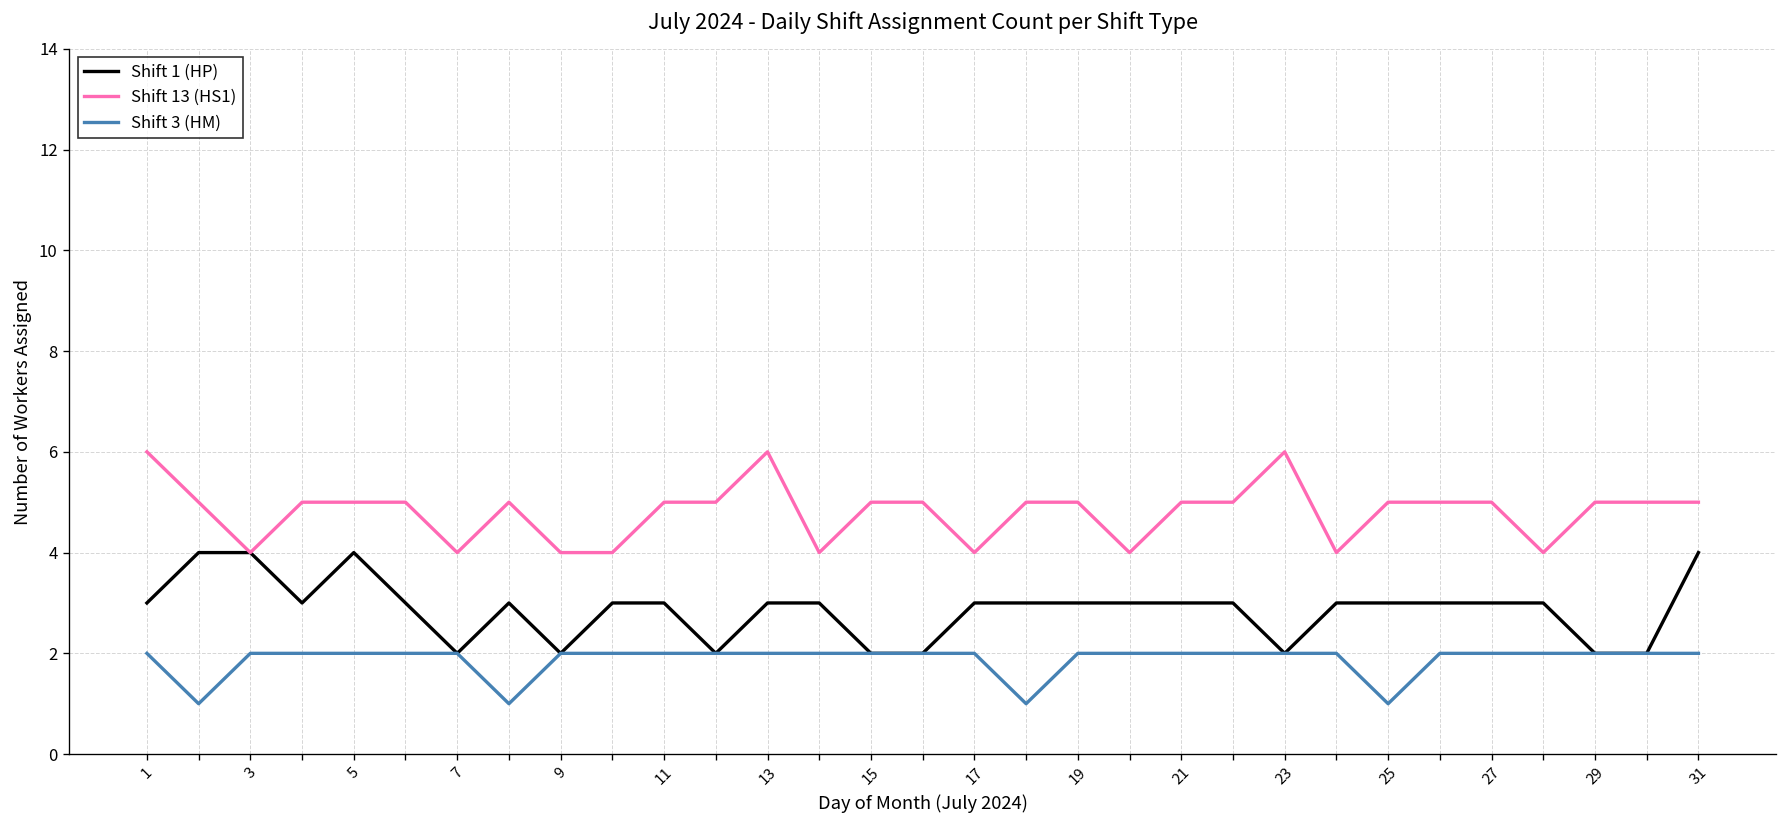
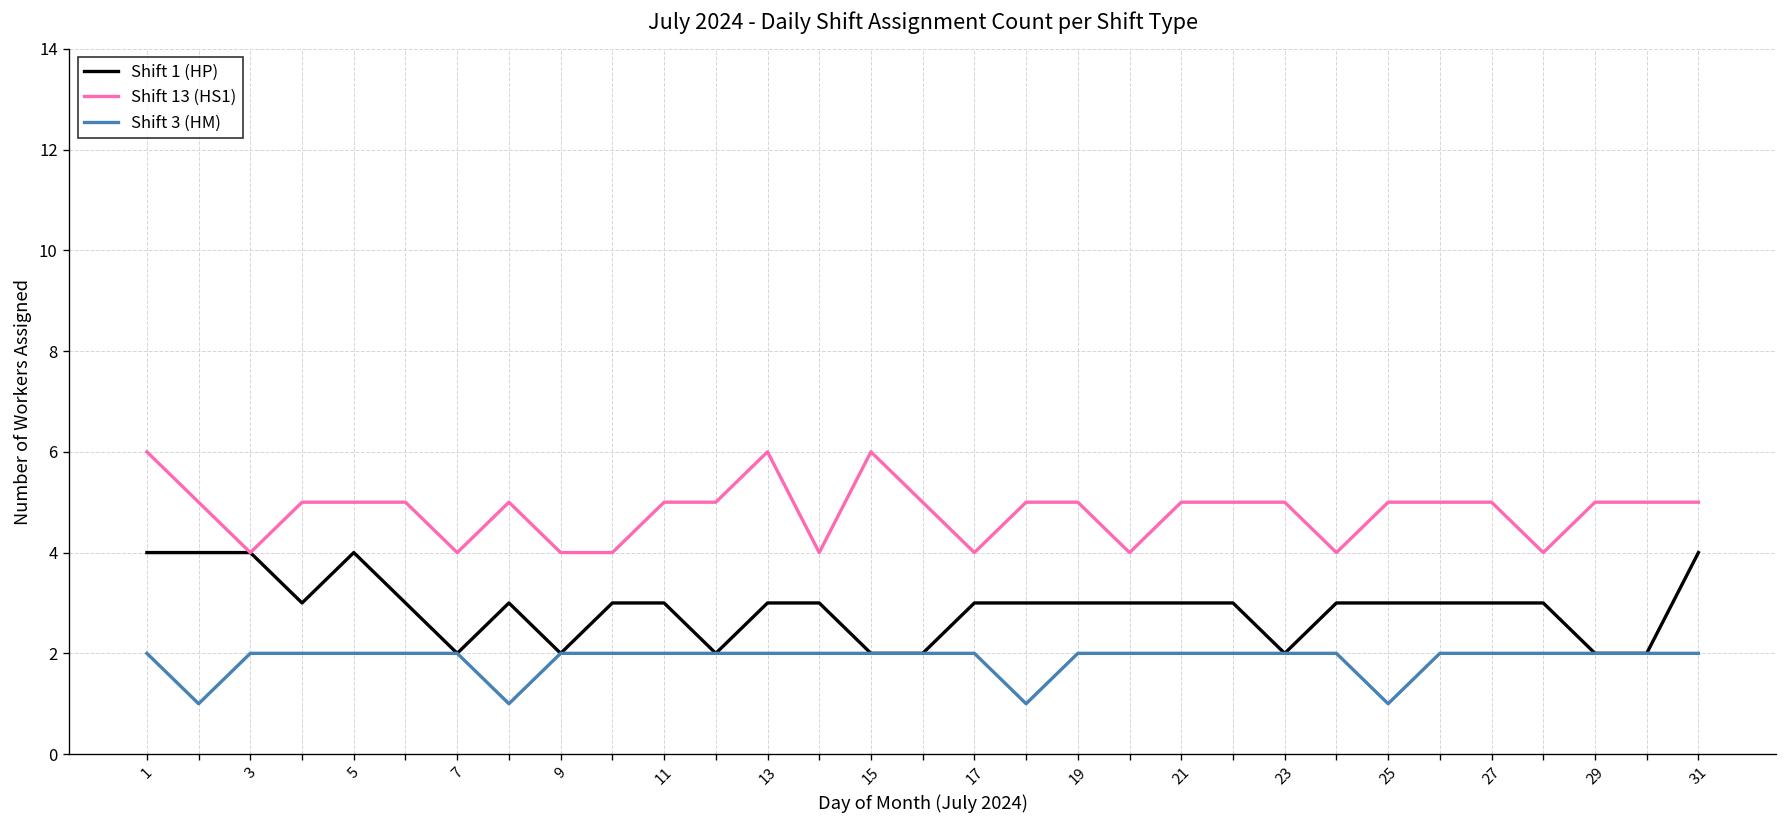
  {
    "Shift 1 (HP)": {
-     "1": 3,
+     "1": 4,
      "5": 4,
      "11": 3,
      "13": 3,
      "17": 3,
      "19": 3,
      "21": 3,
      "25": 3,
      "27": 3,
      "31": 4
    },
    "Shift 13 (HS1)": {
      "1": 6,
      "5": 5,
      "7": 4,
      "9": 4,
      "11": 5,
      "13": 6,
-     "15": 5,
+     "15": 6,
      "17": 4,
      "19": 5,
      "21": 5,
-     "23": 6,
+     "23": 5,
      "25": 5,
      "27": 5,
      "29": 5,
      "31": 5
    },
    "Shift 3 (HM)": {
      "1": 2,
      "3": 2,
      "5": 2,
      "11": 2,
      "13": 2,
      "17": 2,
      "19": 2,
      "21": 2,
      "25": 1,
      "27": 2,
      "31": 2
    }
  }
